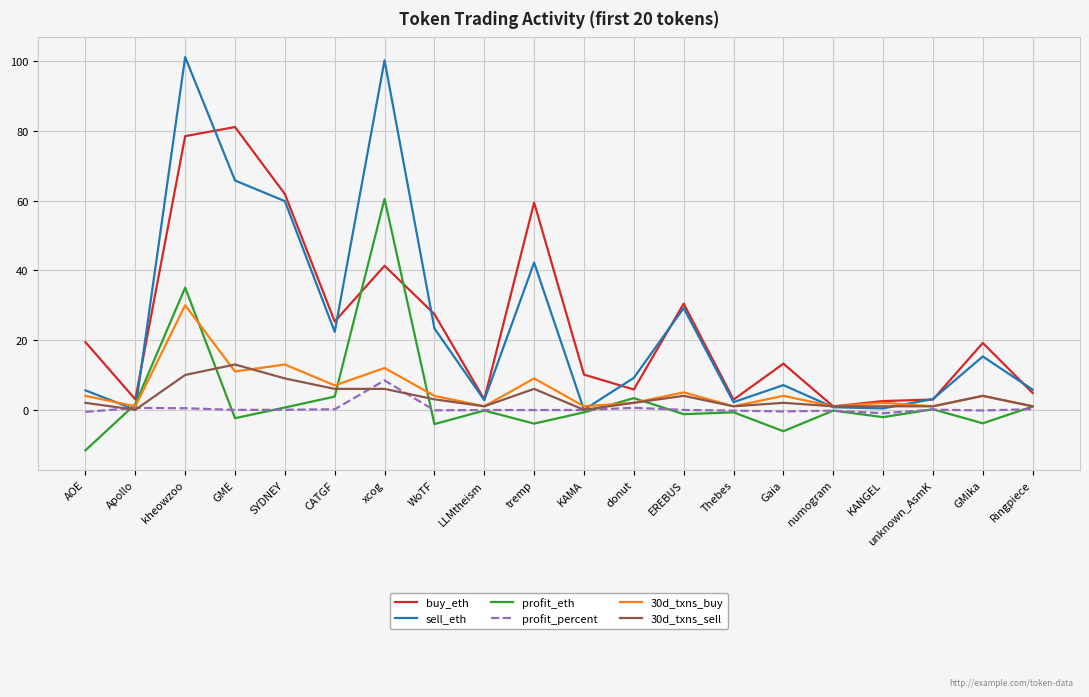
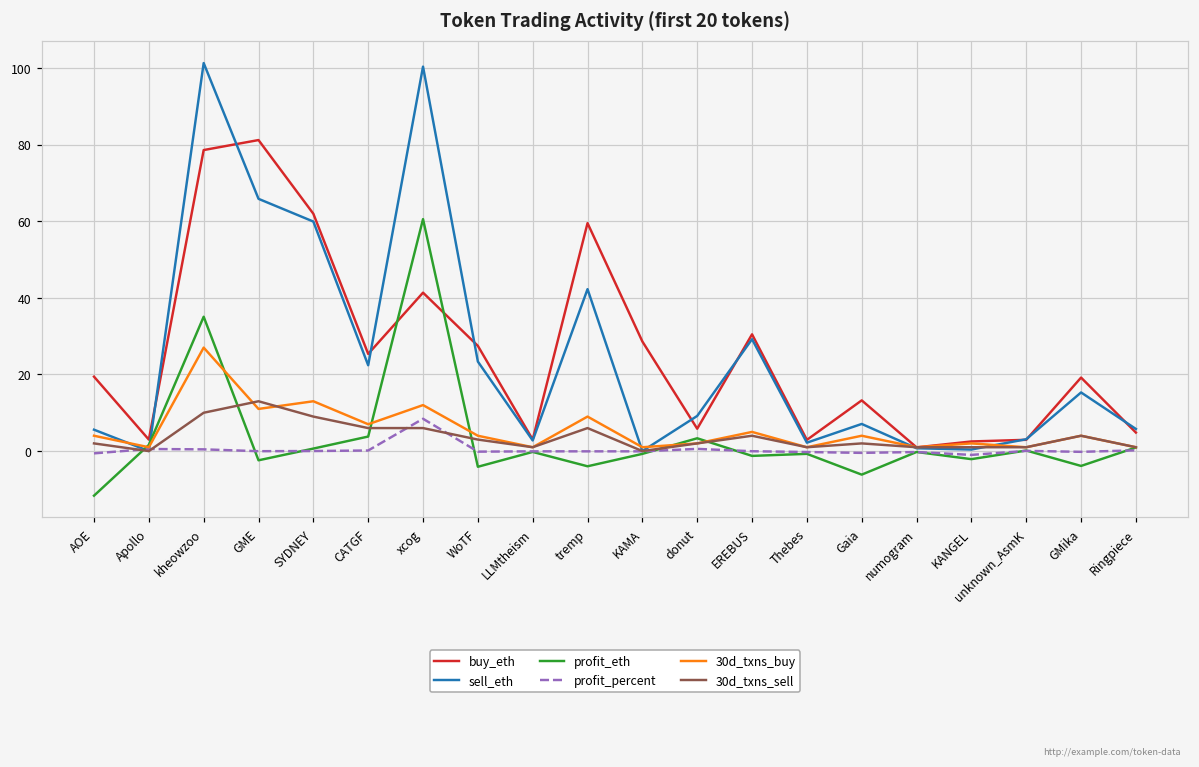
  {
    "buy_eth": {
      "AOE": 19,
      "Apollo": 3,
      "kheowzoo": 79,
      "GME": 81,
      "SYDNEY": 62,
      "CATGF": 25,
      "xcog": 41,
      "WoTF": 27,
      "tremp": 59,
-     "KAMA": 10,
+     "KAMA": 29,
      "donut": 6,
      "EREBUS": 30,
      "Thebes": 3,
      "Gaia": 13,
      "GMika": 19,
      "Ringpiece": 5
    },
    "sell_eth": {
      "AOE": 6,
      "kheowzoo": 101,
      "GME": 66,
      "SYDNEY": 60,
      "CATGF": 22,
      "xcog": 100,
      "WoTF": 23,
      "tremp": 42,
      "donut": 9,
      "EREBUS": 29,
      "Thebes": 2,
      "Gaia": 7,
      "GMika": 15,
      "Ringpiece": 6
    },
    "profit_eth": {
      "AOE": -12,
      "kheowzoo": 35,
      "GME": -2,
      "CATGF": 4,
      "xcog": 61,
      "WoTF": -4,
      "tremp": -4,
      "donut": 3,
      "EREBUS": -1,
      "Gaia": -6,
      "KANGEL": -2,
      "GMika": -4
    },
    "profit_percent": {
      "AOE": -1,
      "kheowzoo": 0,
      "GME": 0,
      "CATGF": 0,
      "xcog": 8,
      "WoTF": 0,
      "tremp": 0,
      "donut": 1,
      "EREBUS": 0,
      "Gaia": 0,
      "KANGEL": -1,
      "GMika": 0,
      "Ringpiece": 0
    },
    "30d_txns_buy": {
      "AOE": 4,
-     "kheowzoo": 30,
+     "kheowzoo": 27,
      "GME": 11,
      "SYDNEY": 13,
      "CATGF": 7,
      "xcog": 12,
      "WoTF": 4,
      "tremp": 9,
      "KAMA": 1,
      "EREBUS": 5,
      "Gaia": 4
    },
    "30d_txns_sell": {
      "AOE": 2,
      "kheowzoo": 10,
      "GME": 13,
      "SYDNEY": 9,
      "CATGF": 6,
      "xcog": 6,
      "WoTF": 3,
      "tremp": 6,
      "EREBUS": 4,
      "Gaia": 2
    }
  }
